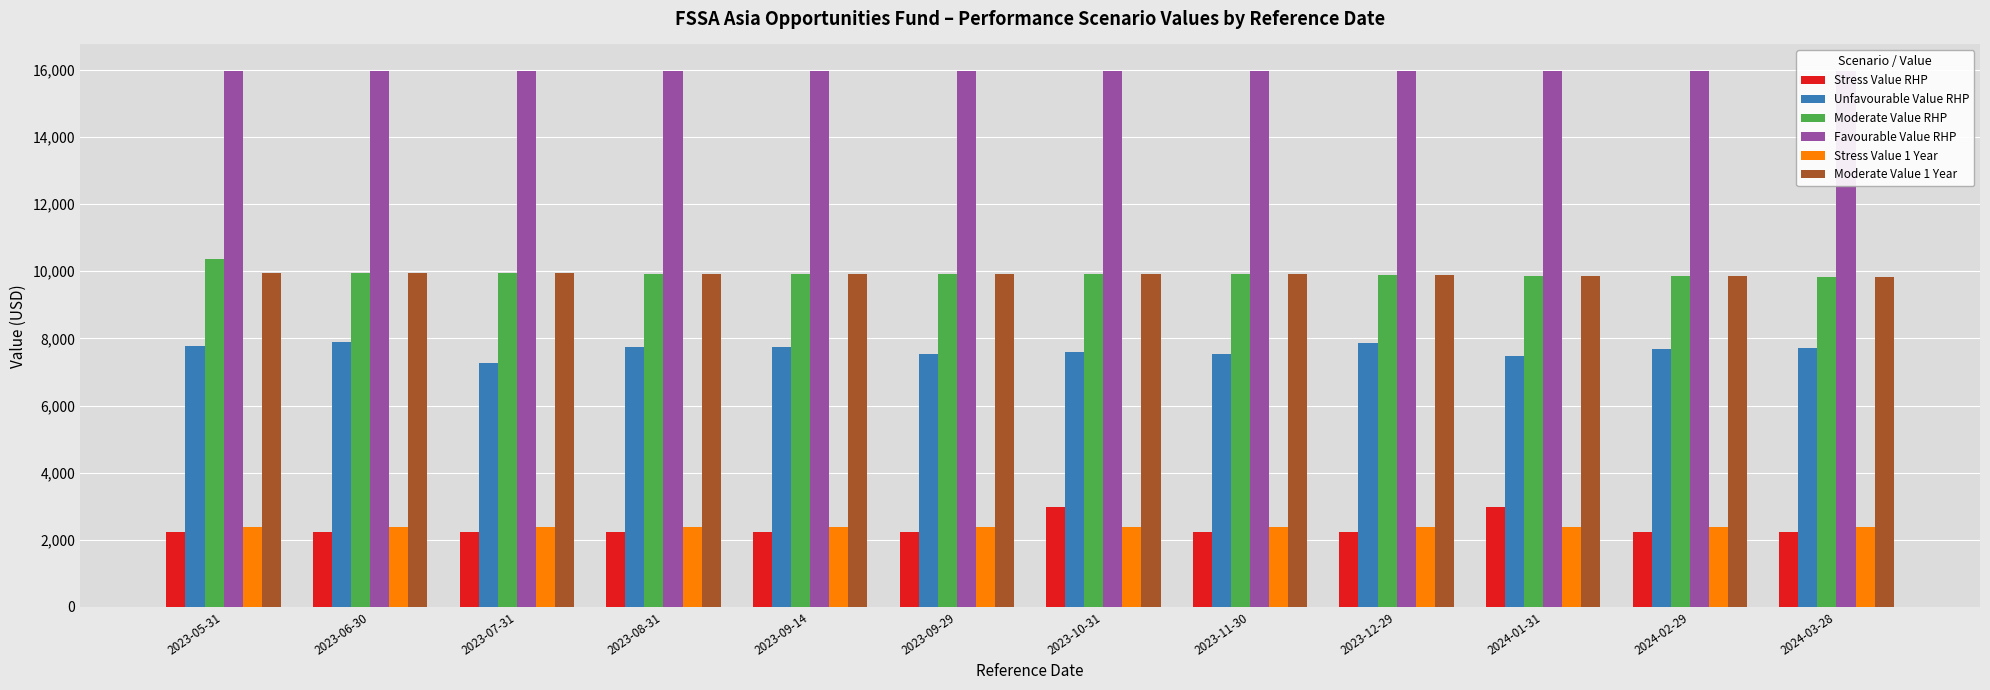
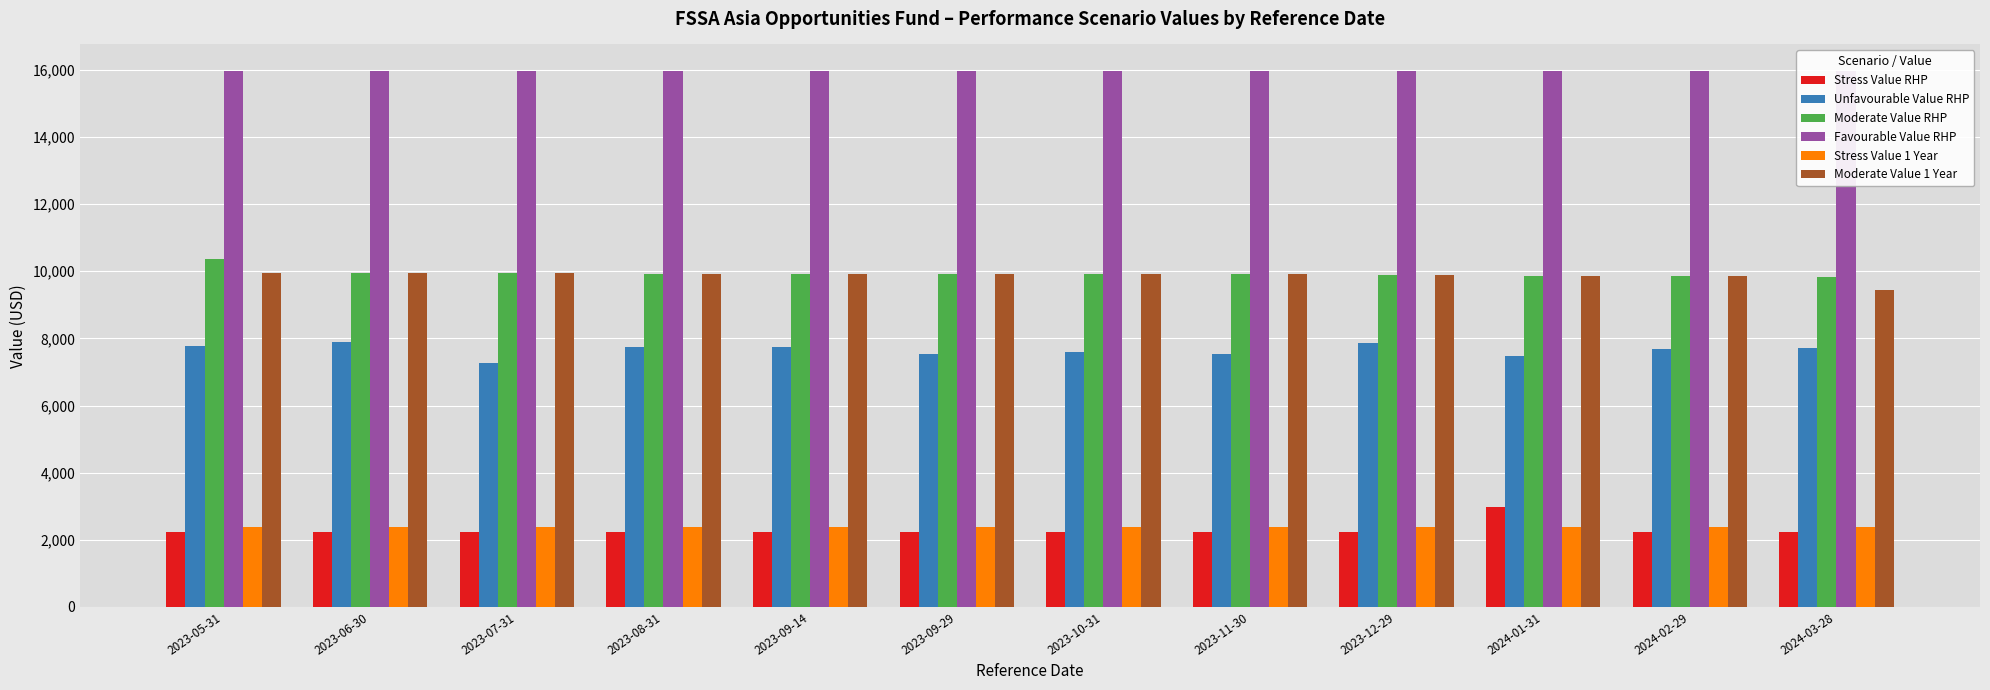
  {
    "Stress Value RHP": {
      "2023-05-31": "2,200",
      "2023-06-30": "2,200",
      "2023-07-31": "2,200",
      "2023-08-31": "2,200",
      "2023-09-14": "2,200",
      "2023-09-29": "2,200",
-     "2023-10-31": "3,000",
+     "2023-10-31": "2,200",
      "2023-11-30": "2,200",
      "2023-12-29": "2,200",
      "2024-01-31": "3,000",
      "2024-02-29": "2,200",
      "2024-03-28": "2,200"
    },
    "Unfavourable Value RHP": {
      "2023-05-31": "7,800",
      "2023-06-30": "7,900",
      "2023-07-31": "7,300",
      "2023-08-31": "7,700",
      "2023-09-14": "7,700",
      "2023-09-29": "7,500",
      "2023-10-31": "7,600",
      "2023-11-30": "7,500",
      "2023-12-29": "7,900",
      "2024-01-31": "7,500",
      "2024-02-29": "7,700",
      "2024-03-28": "7,700"
    },
    "Moderate Value RHP": {
      "2023-05-31": "10,400",
      "2023-06-30": "10,000",
      "2023-07-31": "10,000",
      "2023-08-31": "9,900",
      "2023-09-14": "9,900",
      "2023-09-29": "9,900",
      "2023-10-31": "9,900",
      "2023-11-30": "9,900",
      "2023-12-29": "9,900",
      "2024-01-31": "9,900",
      "2024-02-29": "9,900",
      "2024-03-28": "9,800"
    },
    "Favourable Value RHP": {
      "2023-05-31": "16,000",
      "2023-06-30": "16,000",
      "2023-07-31": "16,000",
      "2023-08-31": "16,000",
      "2023-09-14": "16,000",
      "2023-09-29": "16,000",
      "2023-10-31": "16,000",
      "2023-11-30": "16,000",
      "2023-12-29": "16,000",
      "2024-01-31": "16,000",
      "2024-02-29": "16,000"
    },
    "Stress Value 1 Year": {
      "2023-05-31": "2,400",
      "2023-06-30": "2,400",
      "2023-07-31": "2,400",
      "2023-08-31": "2,400",
      "2023-09-14": "2,400",
      "2023-09-29": "2,400",
      "2023-10-31": "2,400",
      "2023-11-30": "2,400",
      "2023-12-29": "2,400",
      "2024-01-31": "2,400",
      "2024-02-29": "2,400",
      "2024-03-28": "2,400"
    },
    "Moderate Value 1 Year": {
      "2023-05-31": "10,000",
      "2023-06-30": "10,000",
      "2023-07-31": "10,000",
      "2023-08-31": "9,900",
      "2023-09-14": "9,900",
      "2023-09-29": "9,900",
      "2023-10-31": "9,900",
      "2023-11-30": "9,900",
      "2023-12-29": "9,900",
      "2024-01-31": "9,900",
      "2024-02-29": "9,900",
-     "2024-03-28": "9,800"
+     "2024-03-28": "9,400"
    }
  }
